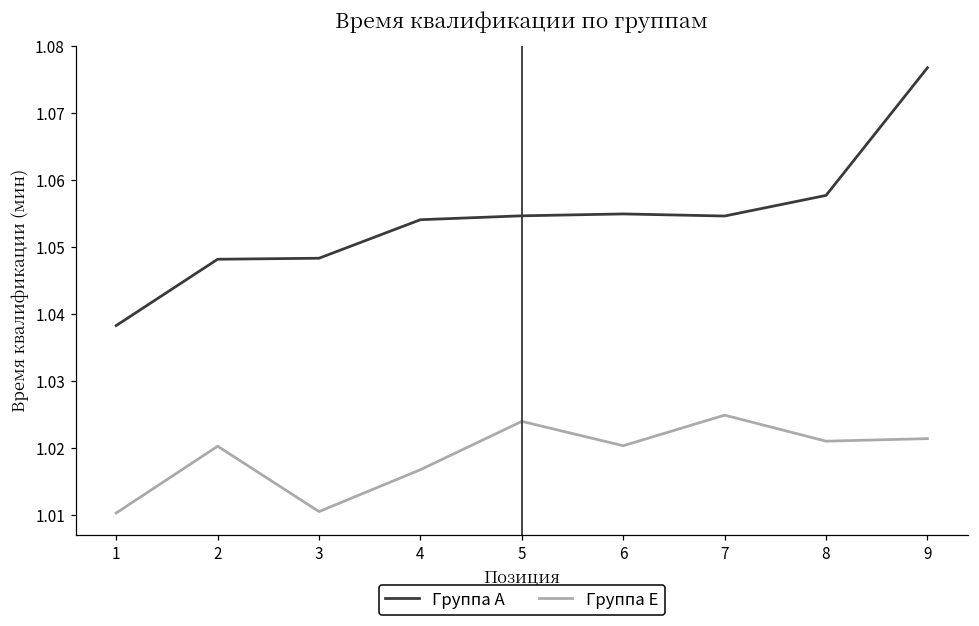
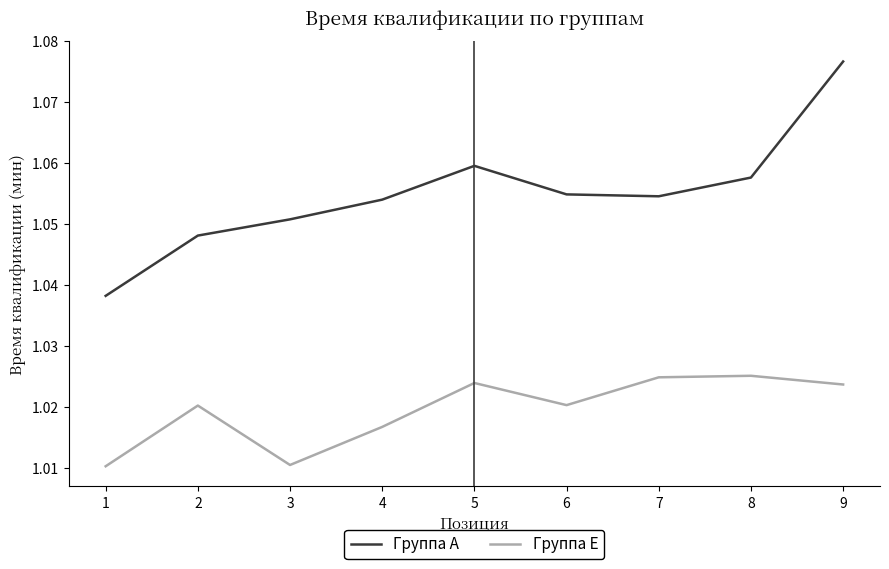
  {
    "Группа А": {
      "1": 1.038,
      "2": 1.048,
-     "3": 1.048,
+     "3": 1.051,
      "4": 1.054,
-     "5": 1.055,
+     "5": 1.060,
      "6": 1.055,
      "7": 1.055,
      "8": 1.058,
      "9": 1.077
    },
    "Группа E": {
      "1": 1.010,
      "2": 1.020,
      "3": 1.011,
      "4": 1.017,
      "5": 1.024,
      "6": 1.020,
      "7": 1.025,
-     "8": 1.021,
-     "9": 1.021
+     "8": 1.025,
+     "9": 1.024
    }
  }
